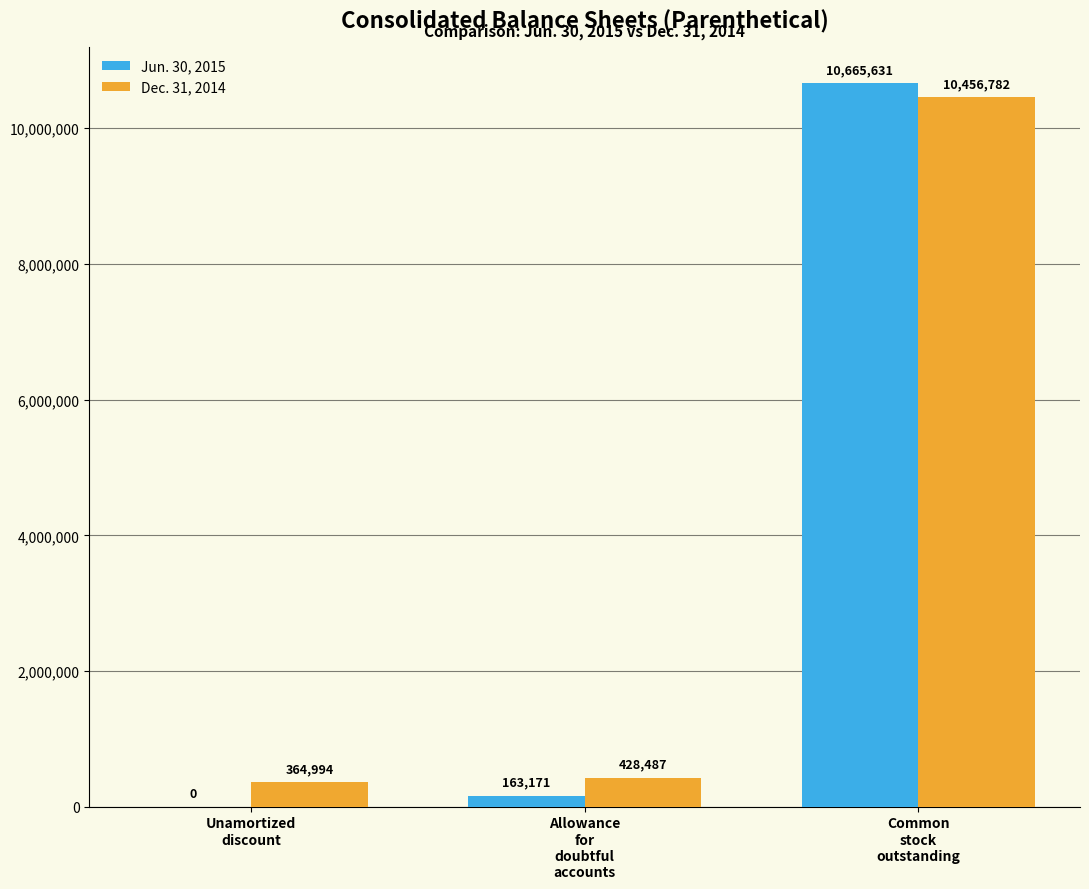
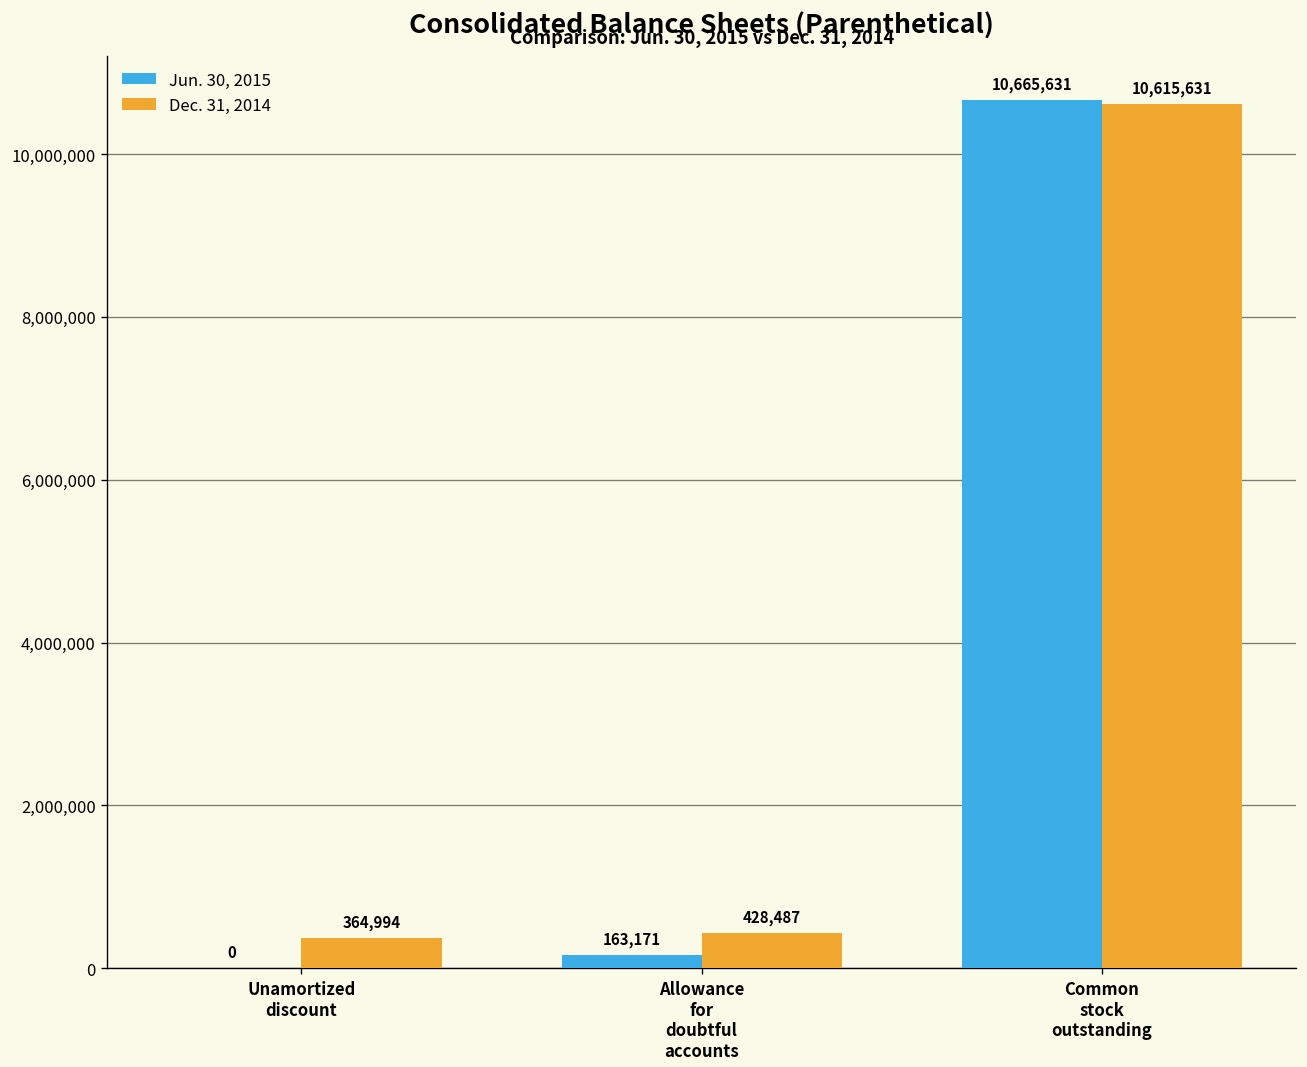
  {
    "Jun. 30, 2015": {
      "Unamortized discount": "0",
      "Allowance for doubtful accounts": "163,171",
      "Common stock outstanding": "10,665,631"
    },
    "Dec. 31, 2014": {
      "Unamortized discount": "364,994",
      "Allowance for doubtful accounts": "428,487",
-     "Common stock outstanding": "10,456,782"
+     "Common stock outstanding": "10,615,631"
    }
  }
